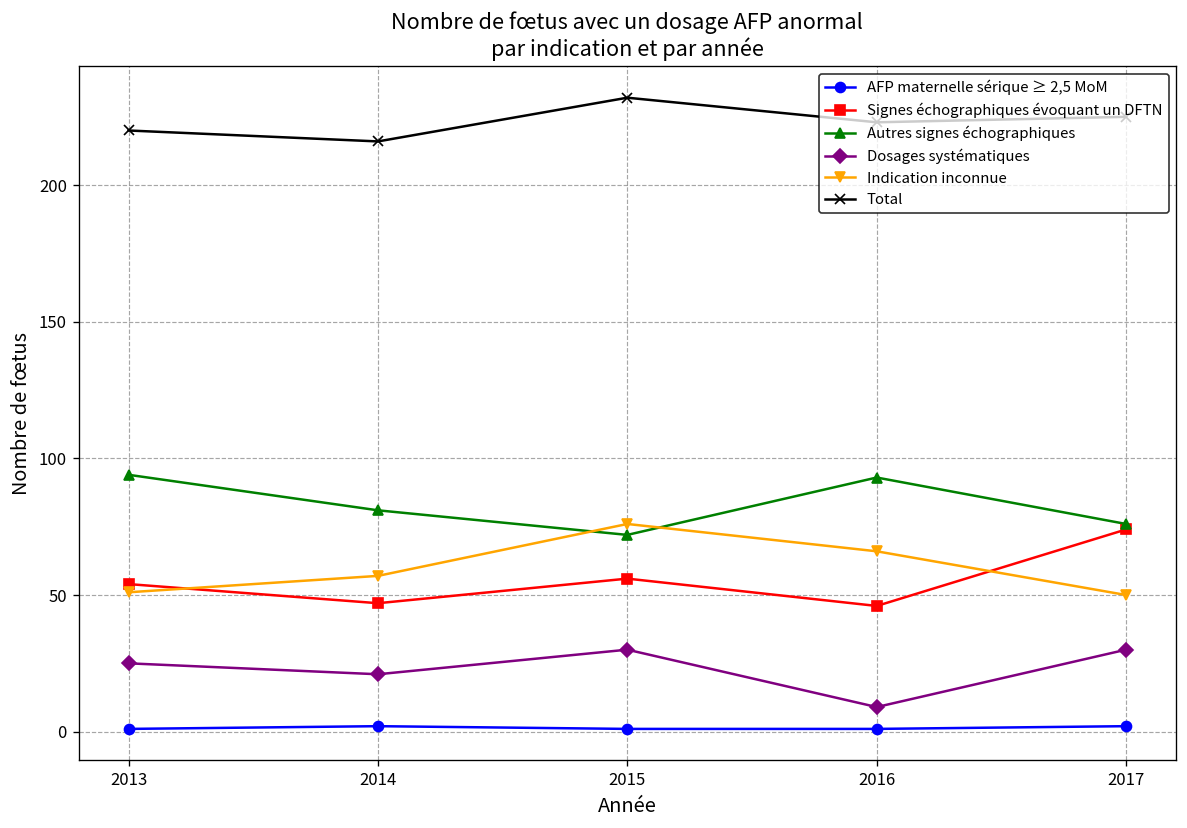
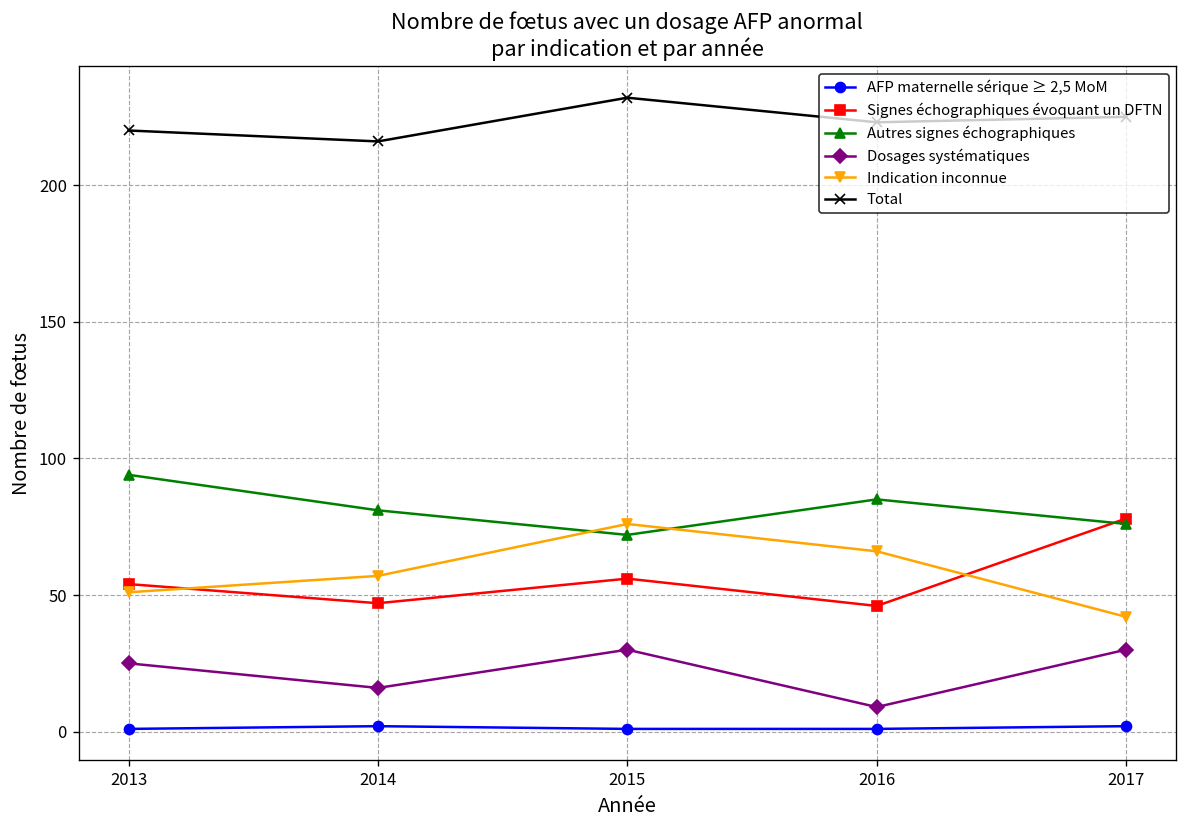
  {
    "AFP maternelle sérique ≥ 2,5 MoM": {
      "2013": 1,
      "2014": 2,
      "2015": 1,
      "2016": 1,
      "2017": 2
    },
    "Signes échographiques évoquant un DFTN": {
      "2013": 54,
      "2014": 47,
      "2015": 56,
      "2016": 46,
-     "2017": 74
+     "2017": 78
    },
    "Autres signes échographiques": {
      "2013": 94,
      "2014": 81,
      "2015": 72,
-     "2016": 93,
+     "2016": 85,
      "2017": 76
    },
    "Dosages systématiques": {
      "2013": 25,
-     "2014": 21,
+     "2014": 16,
      "2015": 30,
      "2016": 9,
      "2017": 30
    },
    "Indication inconnue": {
      "2013": 51,
      "2014": 57,
      "2015": 76,
      "2016": 66,
-     "2017": 50
+     "2017": 42
    },
    "Total": {
      "2013": 220,
      "2014": 216,
      "2015": 232
    }
  }
